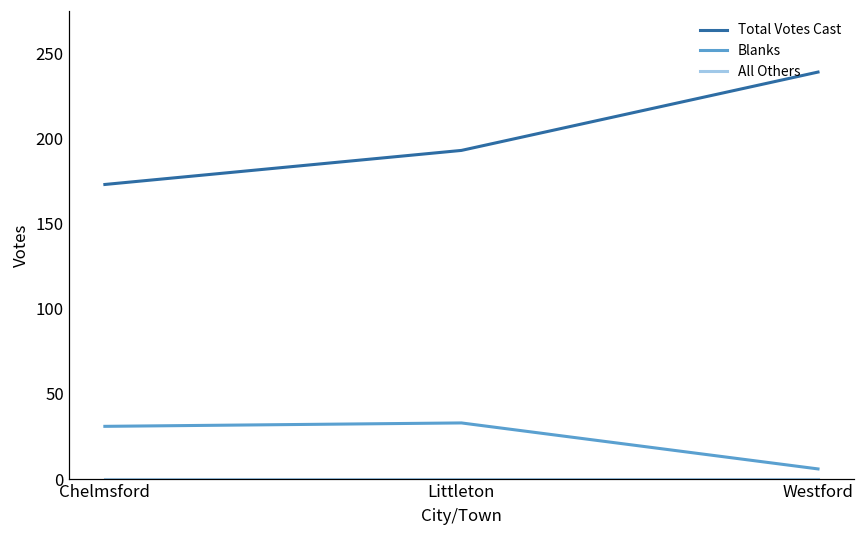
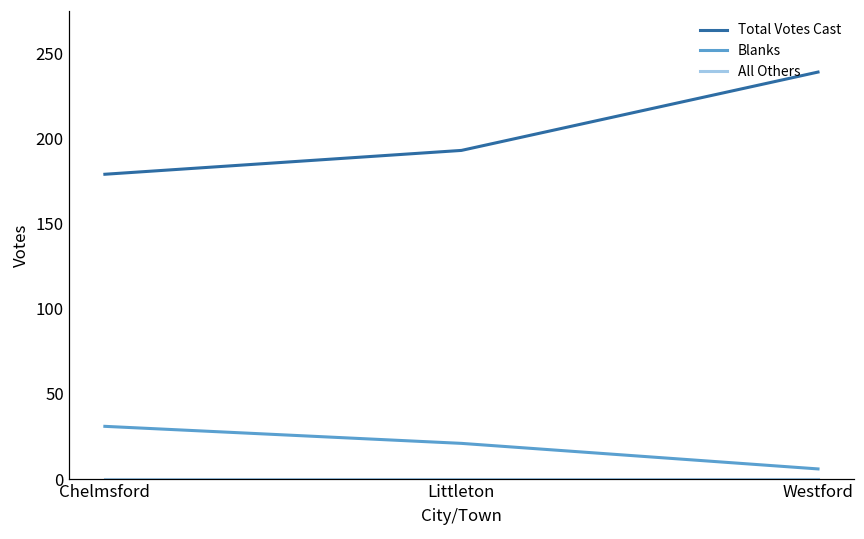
  {
    "Total Votes Cast": {
-     "Chelmsford": 173,
+     "Chelmsford": 179,
      "Littleton": 193,
      "Westford": 239
    },
    "Blanks": {
      "Chelmsford": 31,
-     "Littleton": 33,
+     "Littleton": 21,
      "Westford": 6
    },
    "All Others": {
      "Chelmsford": 0,
      "Littleton": 0,
      "Westford": 0
    }
  }
